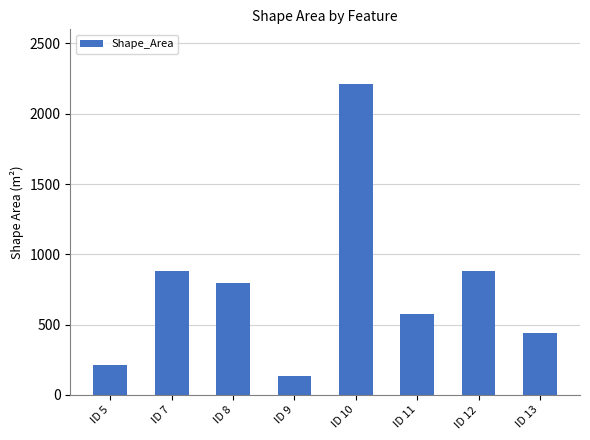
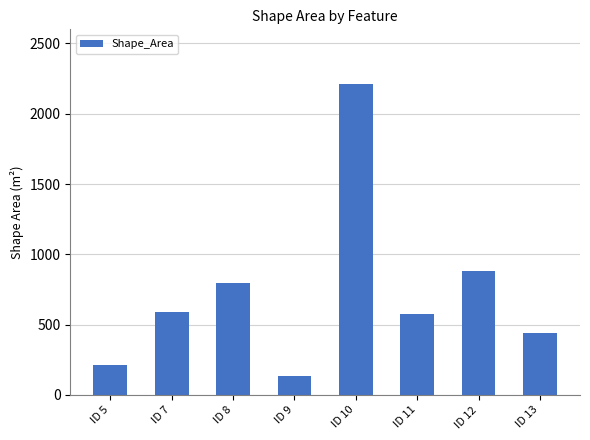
  {
    "ID 5": 210,
-   "ID 7": 880,
+   "ID 7": 590,
    "ID 8": 800,
    "ID 9": 130,
    "ID 10": 2210,
    "ID 11": 580,
    "ID 12": 880,
    "ID 13": 440
  }
